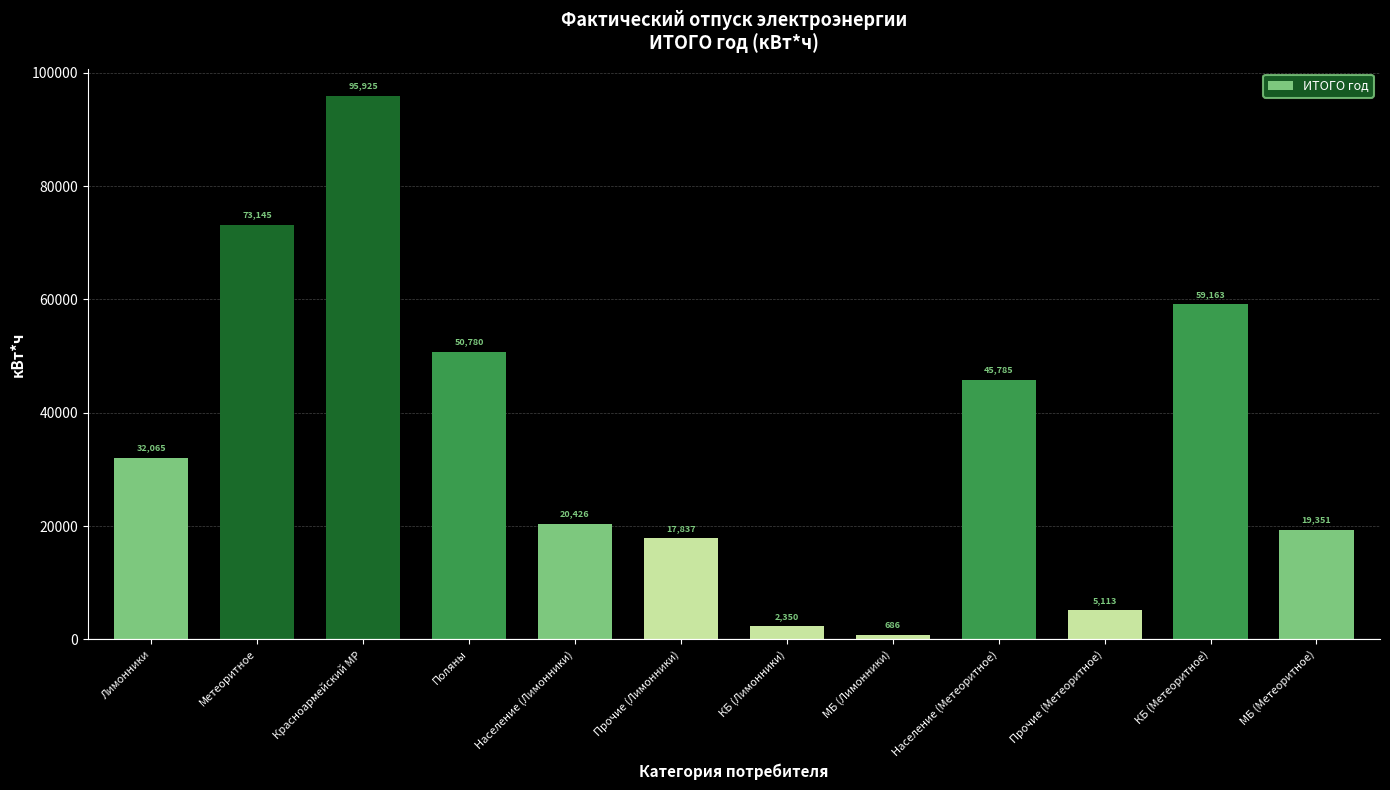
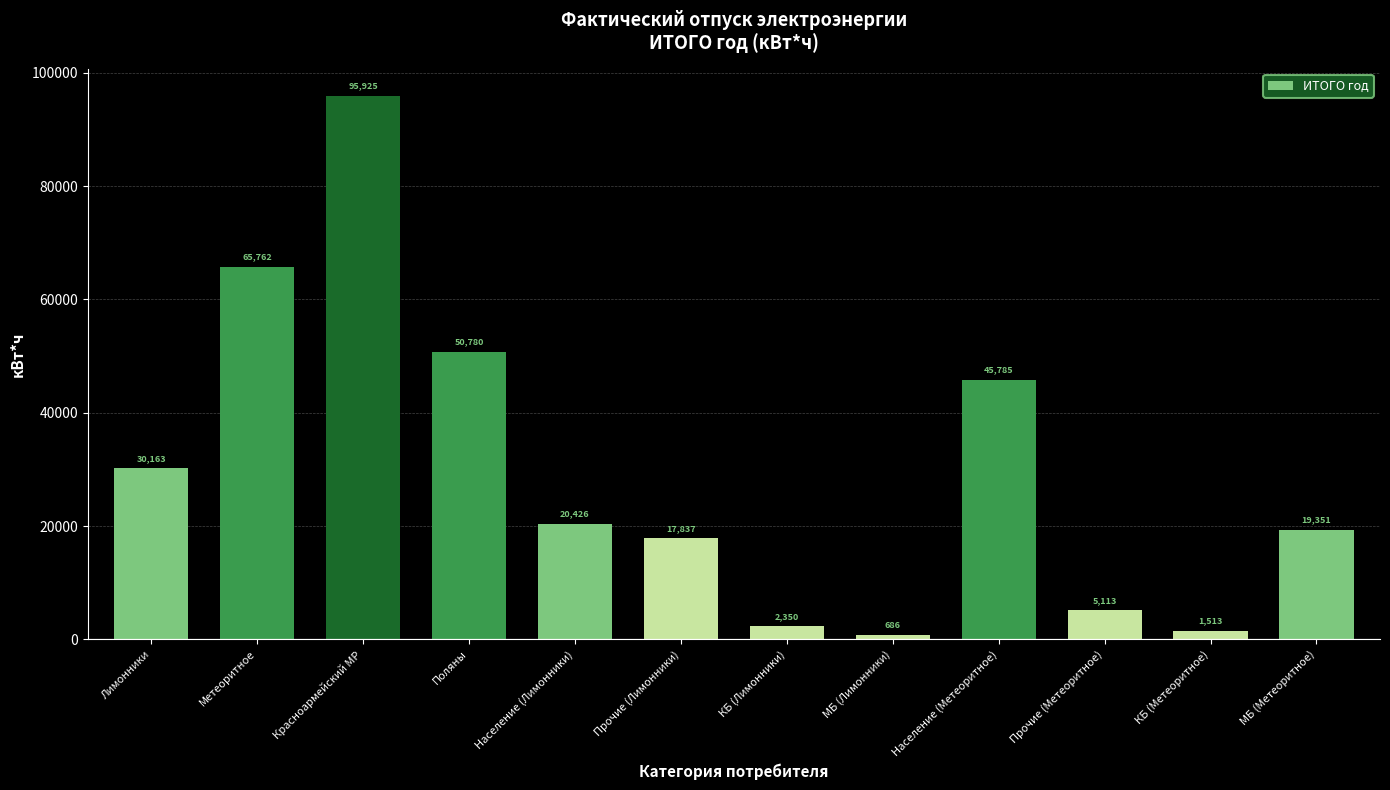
  {
-   "Лимонники": "32,065",
-   "Метеоритное": "73,145",
+   "Лимонники": "30,163",
+   "Метеоритное": "65,762",
    "Красноармейский МР": "95,925",
    "Поляны": "50,780",
    "Население (Лимонники)": "20,426",
    "Прочие (Лимонники)": "17,837",
    "КБ (Лимонники)": "2,350",
    "МБ (Лимонники)": "686",
    "Население (Метеоритное)": "45,785",
    "Прочие (Метеоритное)": "5,113",
-   "КБ (Метеоритное)": "59,163",
+   "КБ (Метеоритное)": "1,513",
    "МБ (Метеоритное)": "19,351"
  }
